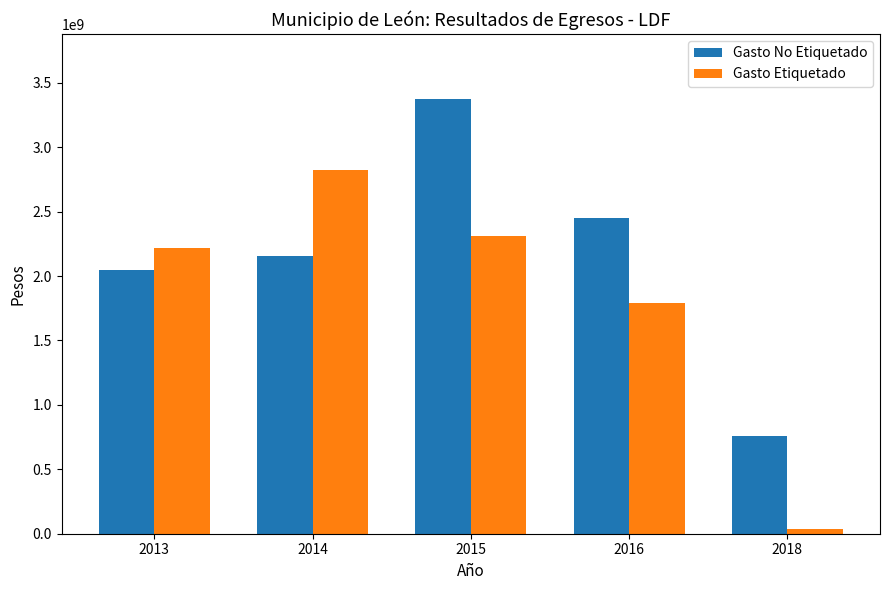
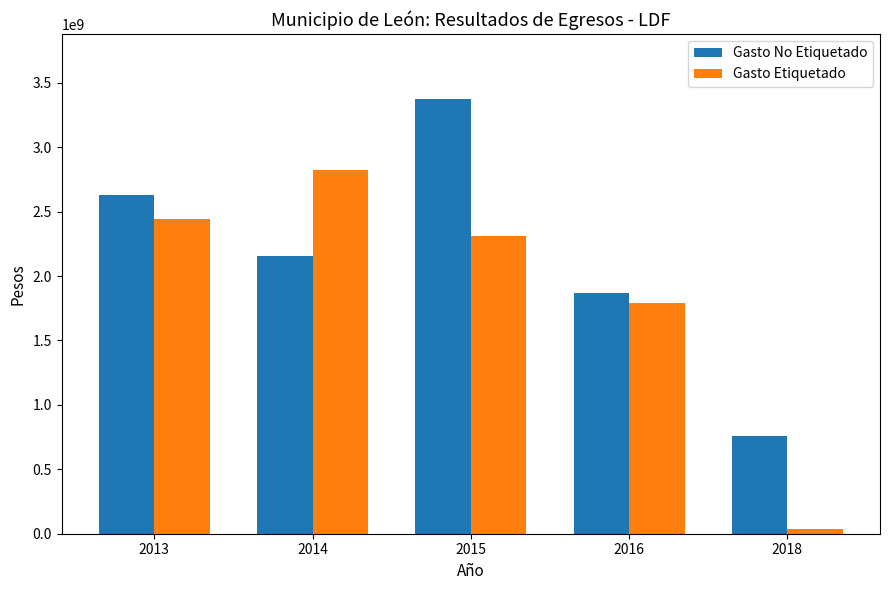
  {
    "Gasto No Etiquetado": {
-     "2013": 2040000000,
+     "2013": 2630000000,
      "2014": 2160000000,
      "2015": 3370000000,
-     "2016": 2450000000,
+     "2016": 1870000000,
      "2018": 760000000
    },
    "Gasto Etiquetado": {
-     "2013": 2220000000,
+     "2013": 2440000000,
      "2014": 2830000000,
      "2015": 2310000000,
      "2016": 1790000000,
      "2018": 40000000
    }
  }
